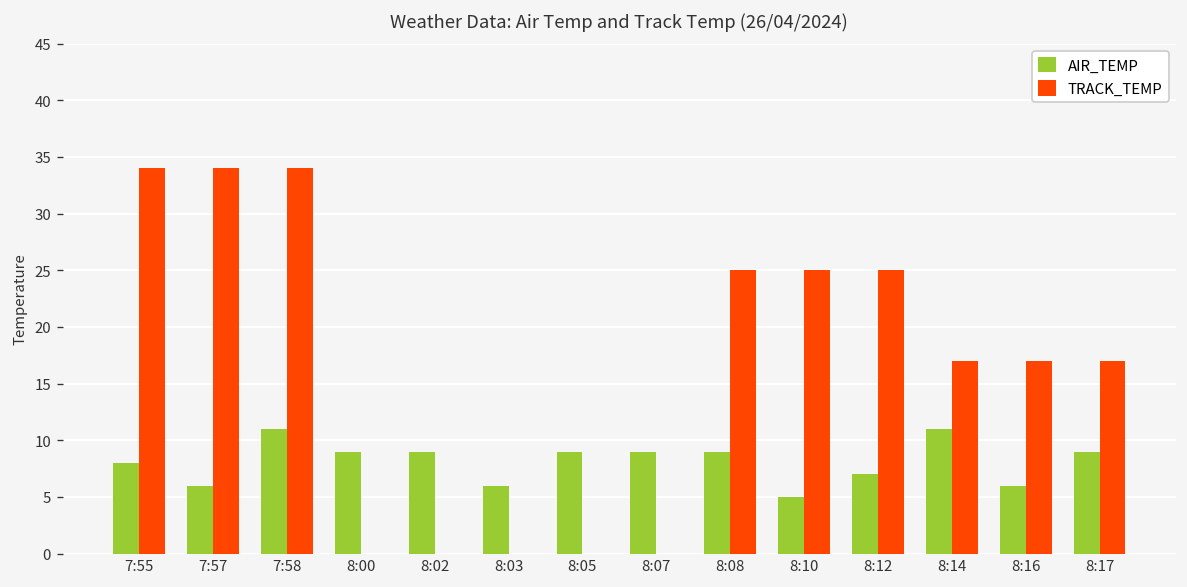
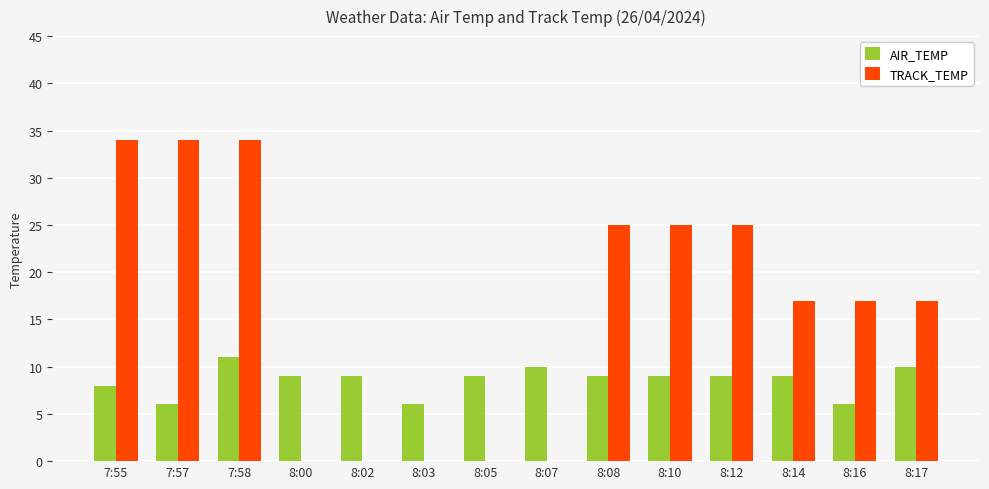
  {
    "AIR_TEMP": {
      "7:55": 8,
      "7:57": 6,
      "7:58": 11,
      "8:00": 9,
      "8:02": 9,
      "8:03": 6,
      "8:05": 9,
-     "8:07": 9,
+     "8:07": 10,
      "8:08": 9,
-     "8:10": 5,
-     "8:12": 7,
-     "8:14": 11,
+     "8:10": 9,
+     "8:12": 9,
+     "8:14": 9,
      "8:16": 6,
-     "8:17": 9
+     "8:17": 10
    },
    "TRACK_TEMP": {
      "7:55": 34,
      "7:57": 34,
      "7:58": 34,
      "8:00": 0,
      "8:02": 0,
      "8:03": 0,
      "8:05": 0,
      "8:07": 0,
      "8:08": 25,
      "8:10": 25,
      "8:12": 25,
      "8:14": 17,
      "8:16": 17,
      "8:17": 17
    }
  }
